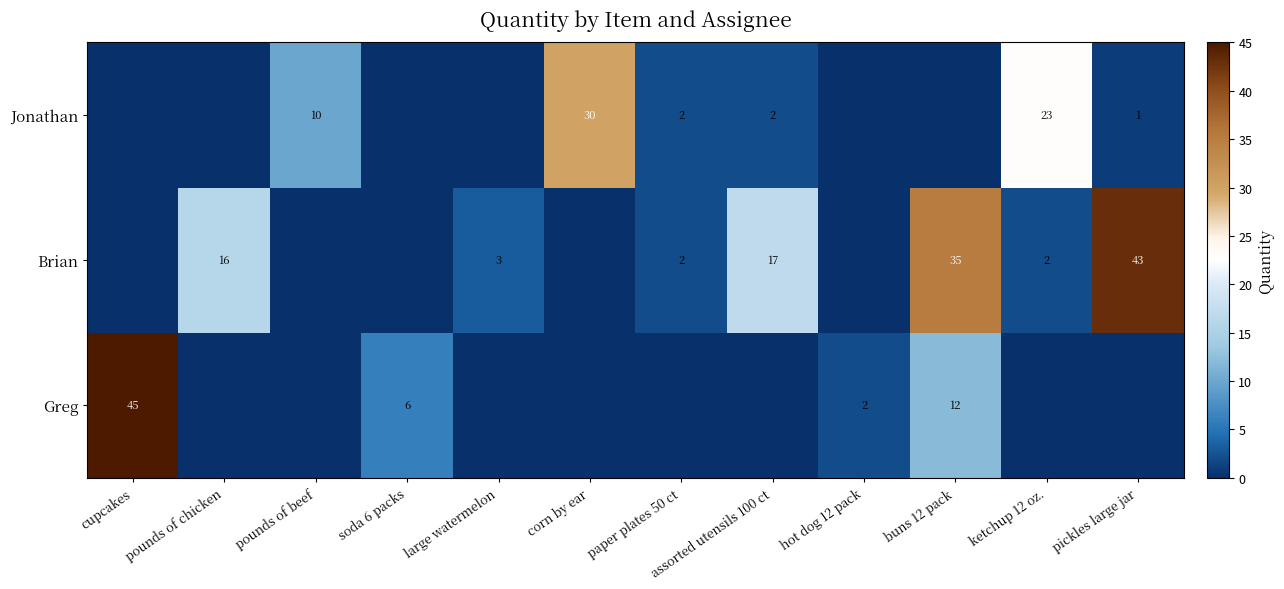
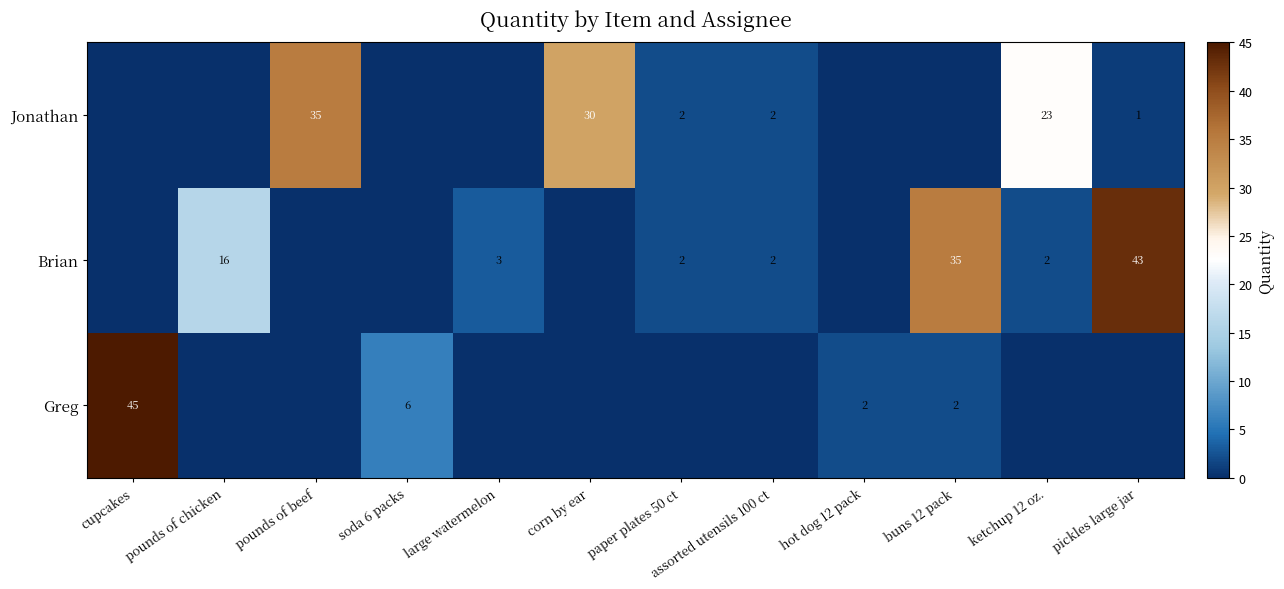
  {
    "Jonathan": {
-     "pounds of beef": 10,
+     "pounds of beef": 35,
      "corn by ear": 30,
      "paper plates 50 ct": 2,
      "assorted utensils 100 ct": 2,
      "ketchup 12 oz.": 23,
      "pickles large jar": 1
    },
    "Brian": {
      "pounds of chicken": 16,
      "large watermelon": 3,
      "paper plates 50 ct": 2,
-     "assorted utensils 100 ct": 17,
+     "assorted utensils 100 ct": 2,
      "buns 12 pack": 35,
      "ketchup 12 oz.": 2,
      "pickles large jar": 43
    },
    "Greg": {
      "cupcakes": 45,
      "soda 6 packs": 6,
      "hot dog 12 pack": 2,
-     "buns 12 pack": 12
+     "buns 12 pack": 2
    }
  }
